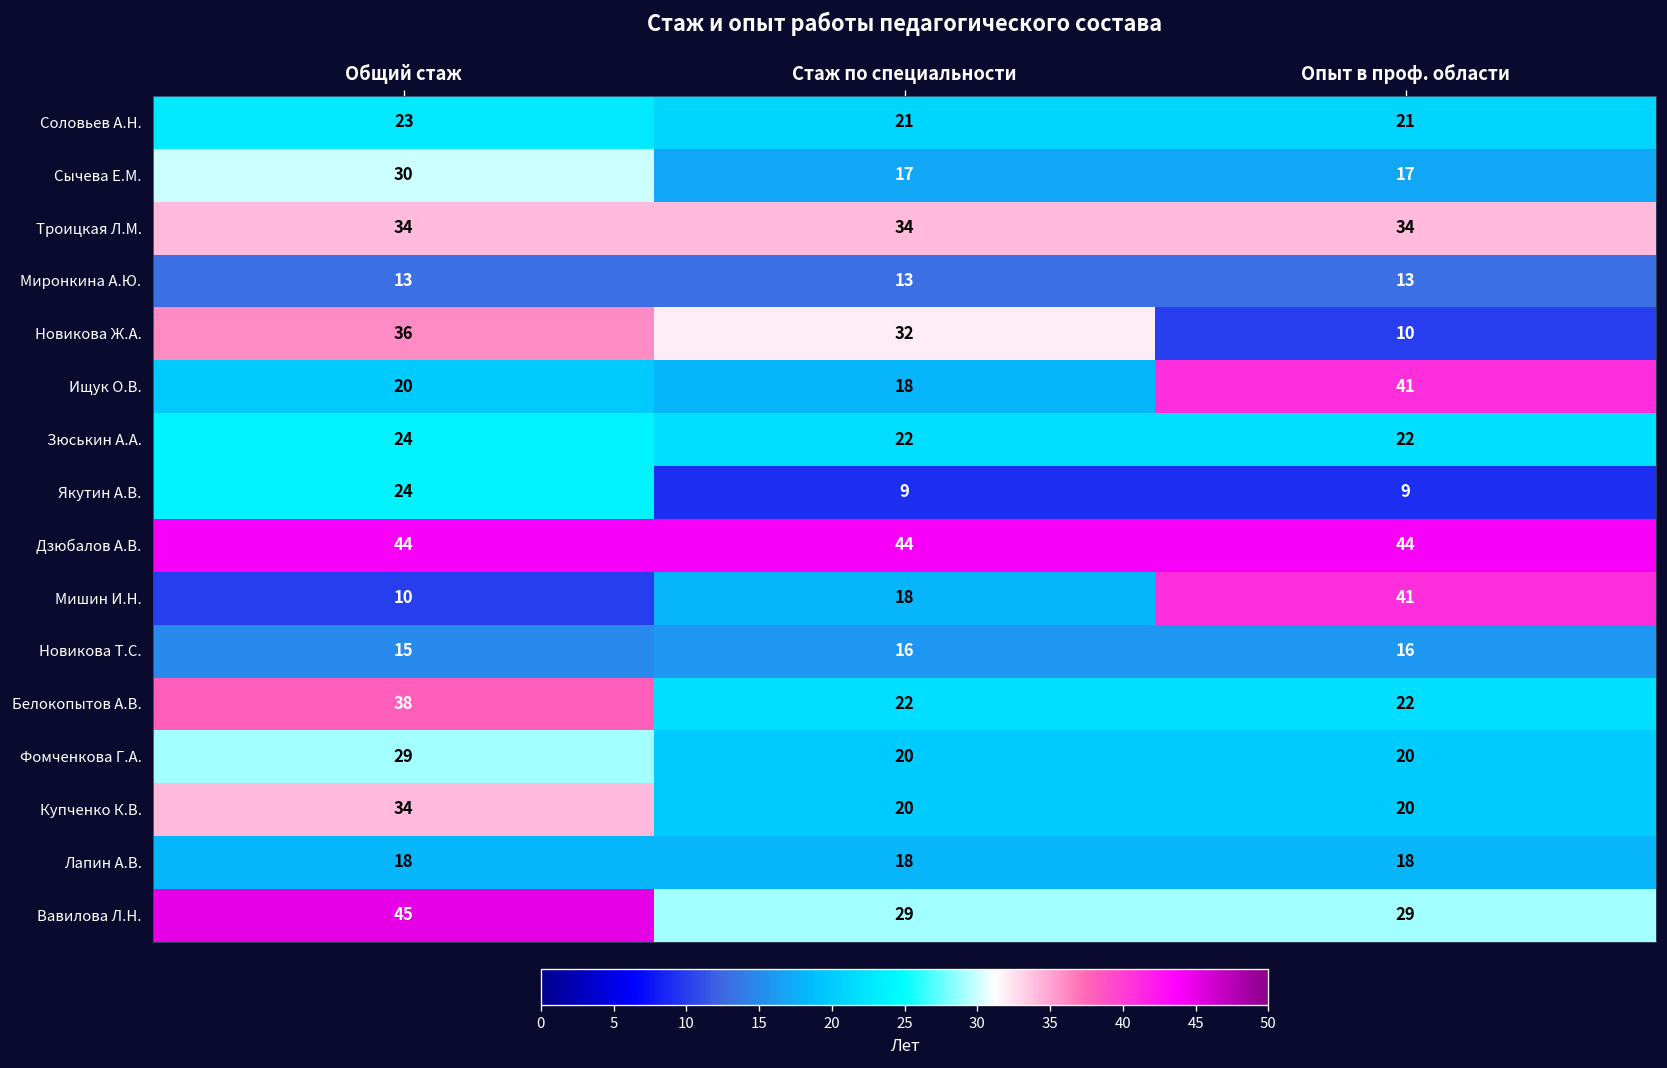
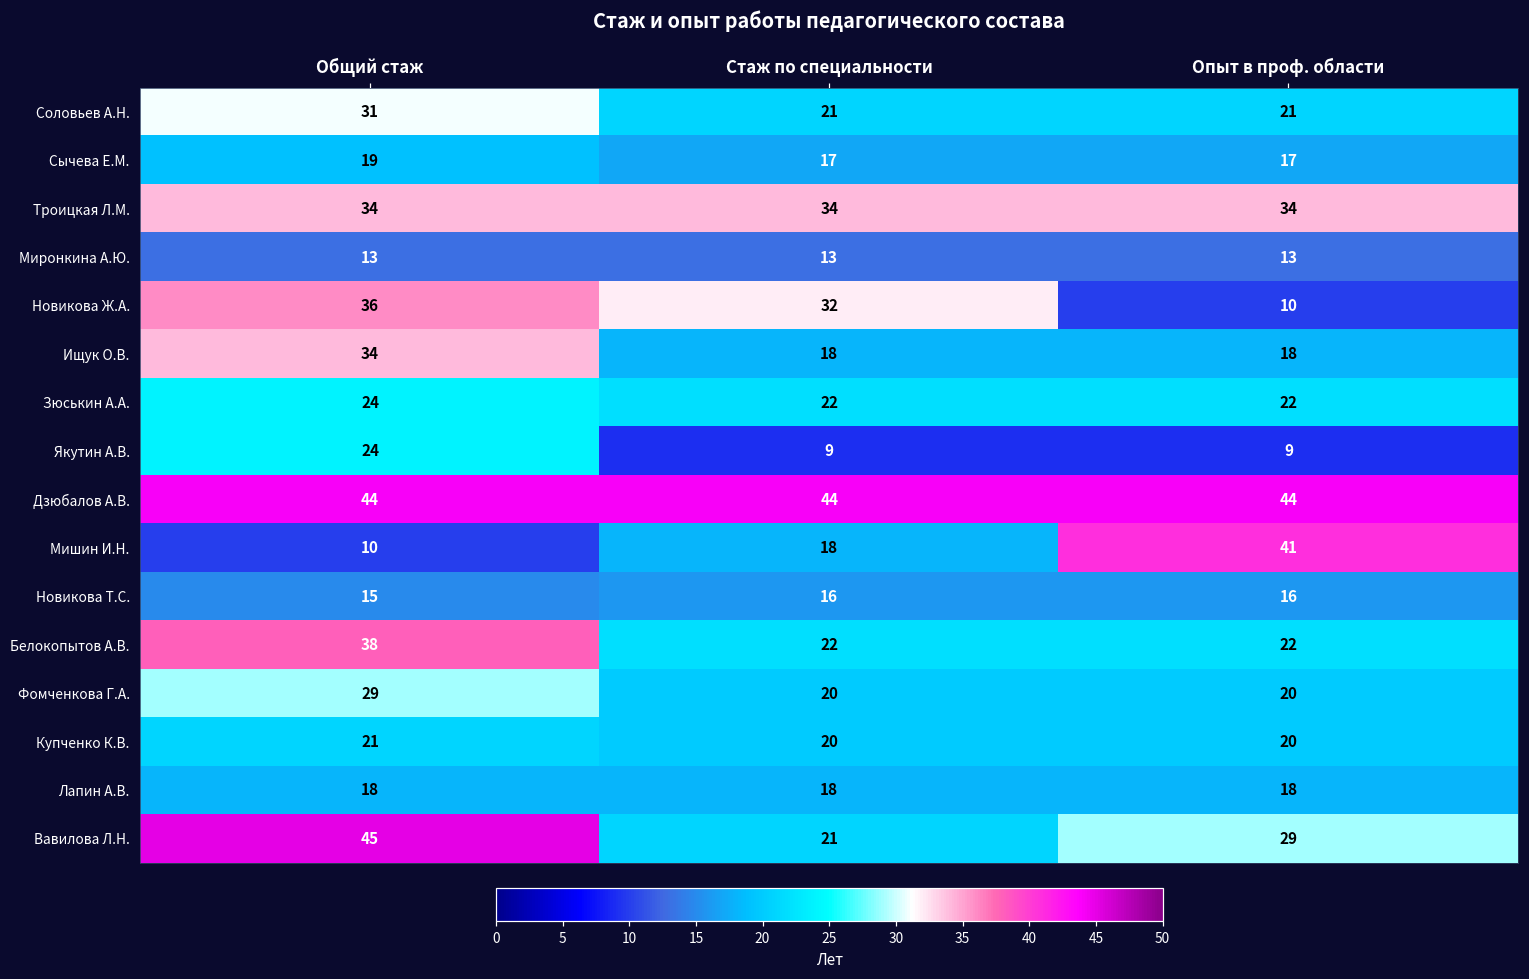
  {
    "Соловьев А.Н.": {
-     "Общий стаж": 23,
+     "Общий стаж": 31,
      "Стаж по специальности": 21,
      "Опыт в проф. области": 21
    },
    "Сычева Е.М.": {
-     "Общий стаж": 30,
+     "Общий стаж": 19,
      "Стаж по специальности": 17,
      "Опыт в проф. области": 17
    },
    "Троицкая Л.М.": {
      "Общий стаж": 34,
      "Стаж по специальности": 34,
      "Опыт в проф. области": 34
    },
    "Миронкина А.Ю.": {
      "Общий стаж": 13,
      "Стаж по специальности": 13,
      "Опыт в проф. области": 13
    },
    "Новикова Ж.А.": {
      "Общий стаж": 36,
      "Стаж по специальности": 32,
      "Опыт в проф. области": 10
    },
    "Ищук О.В.": {
-     "Общий стаж": 20,
+     "Общий стаж": 34,
      "Стаж по специальности": 18,
-     "Опыт в проф. области": 41
+     "Опыт в проф. области": 18
    },
    "Зюськин А.А.": {
      "Общий стаж": 24,
      "Стаж по специальности": 22,
      "Опыт в проф. области": 22
    },
    "Якутин А.В.": {
      "Общий стаж": 24,
      "Стаж по специальности": 9,
      "Опыт в проф. области": 9
    },
    "Дзюбалов А.В.": {
      "Общий стаж": 44,
      "Стаж по специальности": 44,
      "Опыт в проф. области": 44
    },
    "Мишин И.Н.": {
      "Общий стаж": 10,
      "Стаж по специальности": 18,
      "Опыт в проф. области": 41
    },
    "Новикова Т.С.": {
      "Общий стаж": 15,
      "Стаж по специальности": 16,
      "Опыт в проф. области": 16
    },
    "Белокопытов А.В.": {
      "Общий стаж": 38,
      "Стаж по специальности": 22,
      "Опыт в проф. области": 22
    },
    "Фомченкова Г.А.": {
      "Общий стаж": 29,
      "Стаж по специальности": 20,
      "Опыт в проф. области": 20
    },
    "Купченко К.В.": {
-     "Общий стаж": 34,
+     "Общий стаж": 21,
      "Стаж по специальности": 20,
      "Опыт в проф. области": 20
    },
    "Лапин А.В.": {
      "Общий стаж": 18,
      "Стаж по специальности": 18,
      "Опыт в проф. области": 18
    },
    "Вавилова Л.Н.": {
      "Общий стаж": 45,
-     "Стаж по специальности": 29,
+     "Стаж по специальности": 21,
      "Опыт в проф. области": 29
    }
  }
